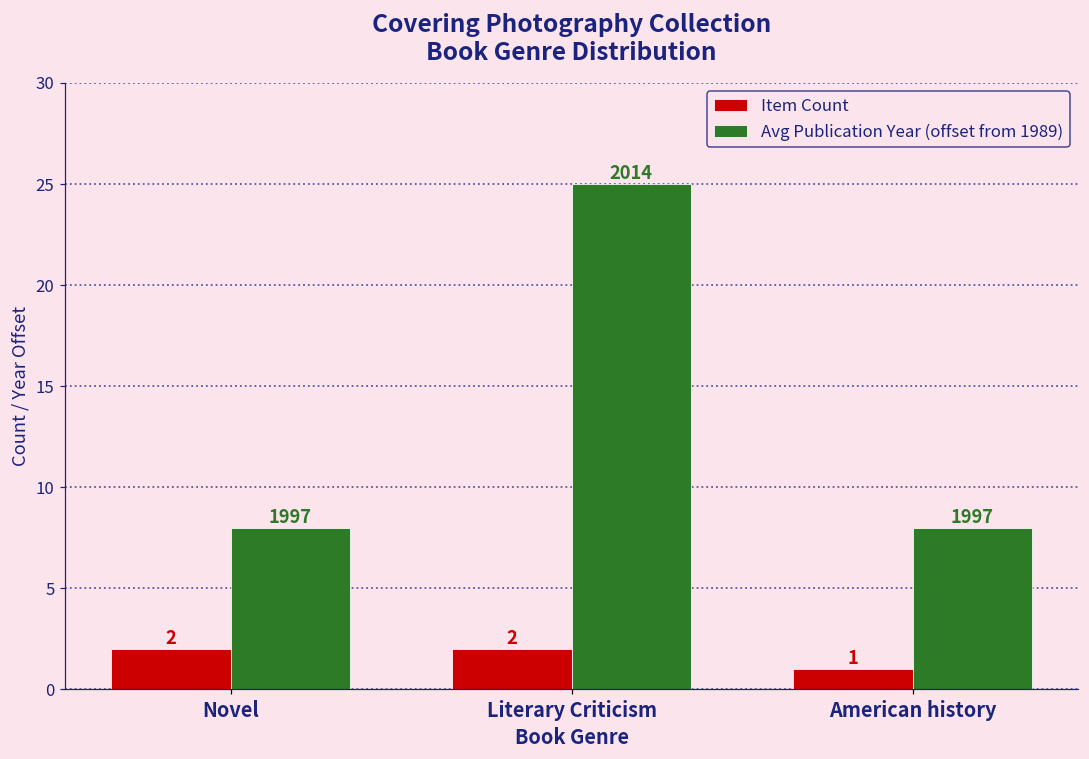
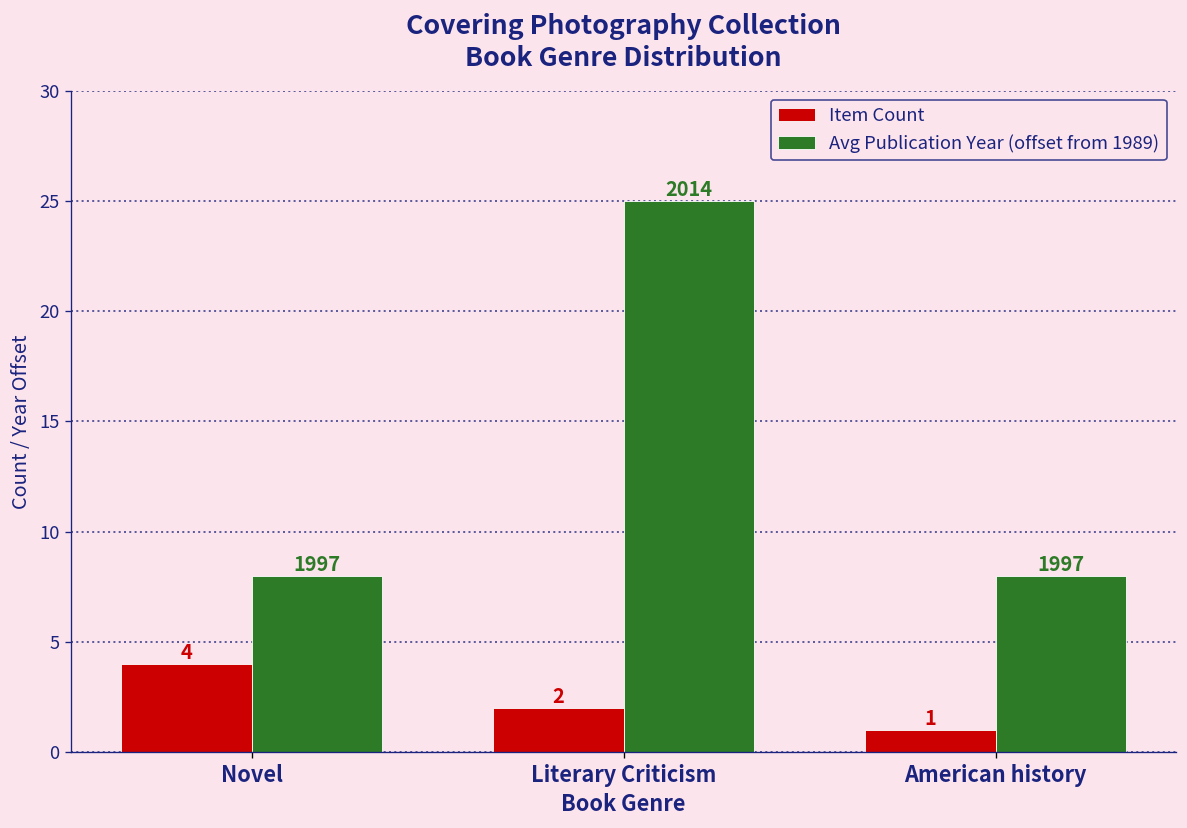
  {
    "Item Count": {
-     "Novel": 2,
+     "Novel": 4,
      "Literary Criticism": 2,
      "American history": 1
    }
  }
